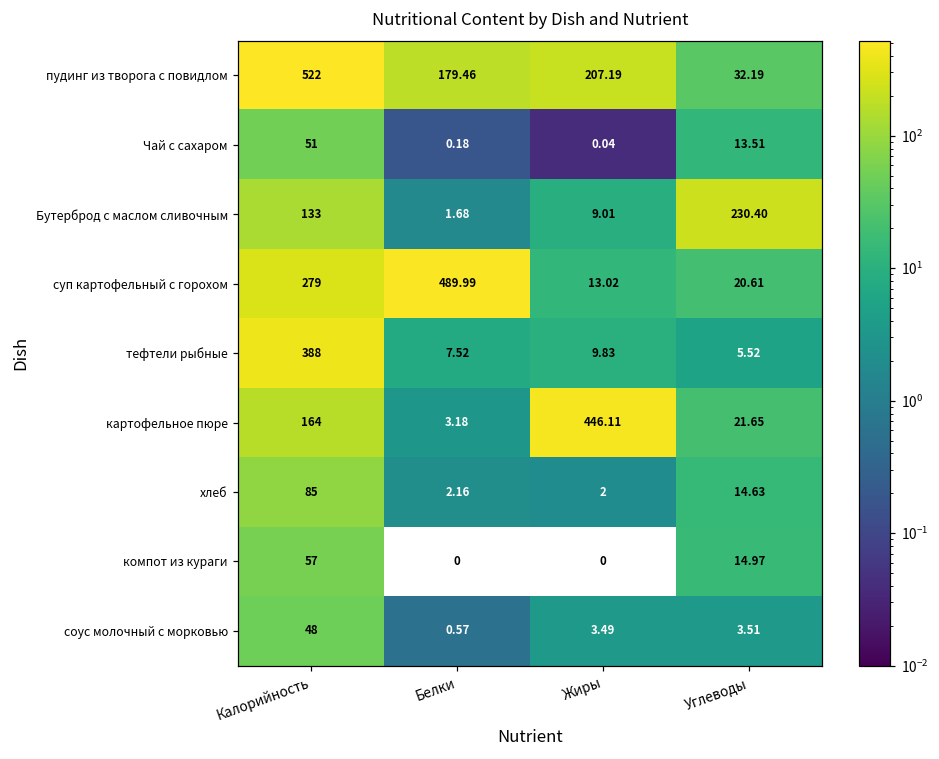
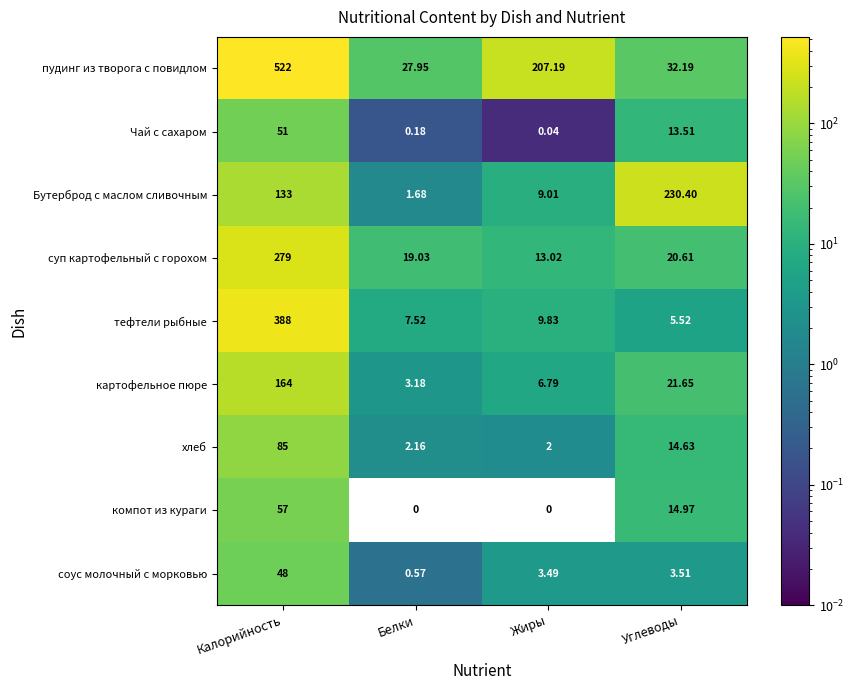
  {
    "пудинг из творога с повидлом": {
      "Калорийность": 522,
-     "Белки": 179.46,
+     "Белки": 27.95,
      "Жиры": 207.19,
      "Углеводы": 32.19
    },
    "Чай с сахаром": {
      "Калорийность": 51,
      "Белки": 0.18,
      "Жиры": 0.04,
      "Углеводы": 13.51
    },
    "Бутерброд с маслом сливочным": {
      "Калорийность": 133,
      "Белки": 1.68,
      "Жиры": 9.01,
      "Углеводы": 230.40
    },
    "суп картофельный с горохом": {
      "Калорийность": 279,
-     "Белки": 489.99,
+     "Белки": 19.03,
      "Жиры": 13.02,
      "Углеводы": 20.61
    },
    "тефтели рыбные": {
      "Калорийность": 388,
      "Белки": 7.52,
      "Жиры": 9.83,
      "Углеводы": 5.52
    },
    "картофельное пюре": {
      "Калорийность": 164,
      "Белки": 3.18,
-     "Жиры": 446.11,
+     "Жиры": 6.79,
      "Углеводы": 21.65
    },
    "хлеб": {
      "Калорийность": 85,
      "Белки": 2.16,
      "Жиры": 2,
      "Углеводы": 14.63
    },
    "компот из кураги": {
      "Калорийность": 57,
      "Белки": 0,
      "Жиры": 0,
      "Углеводы": 14.97
    },
    "соус молочный с морковью": {
      "Калорийность": 48,
      "Белки": 0.57,
      "Жиры": 3.49,
      "Углеводы": 3.51
    }
  }
